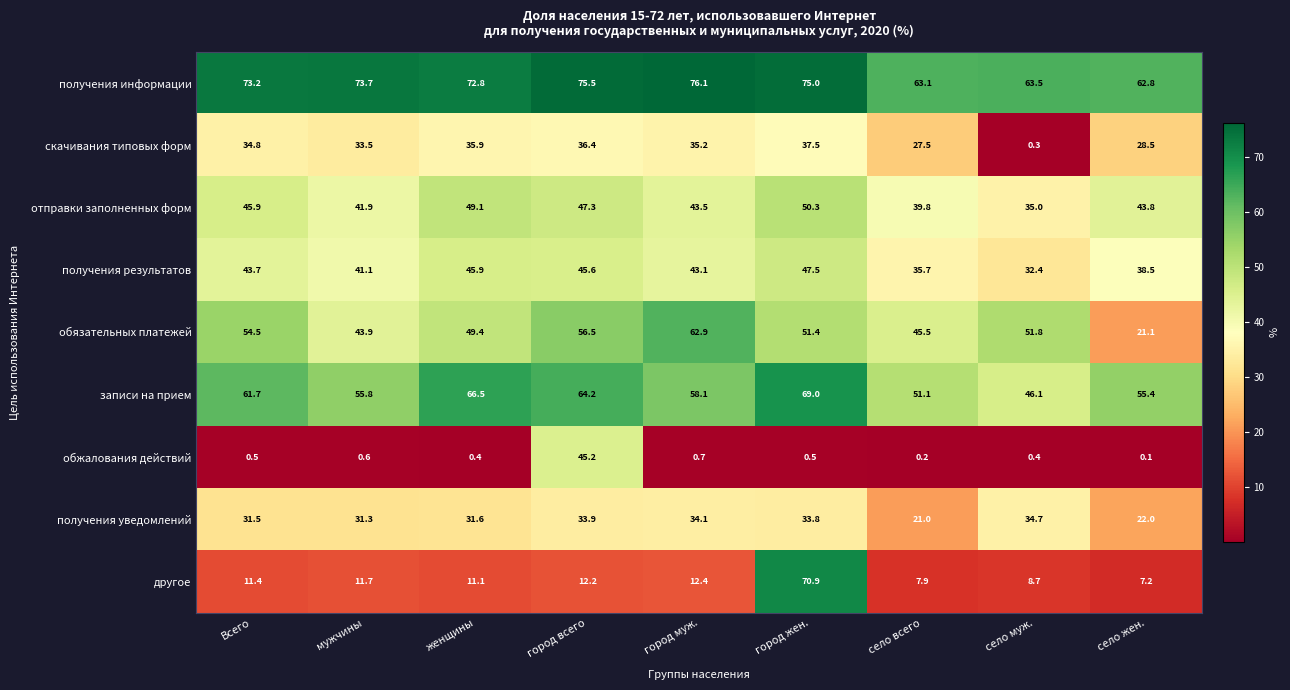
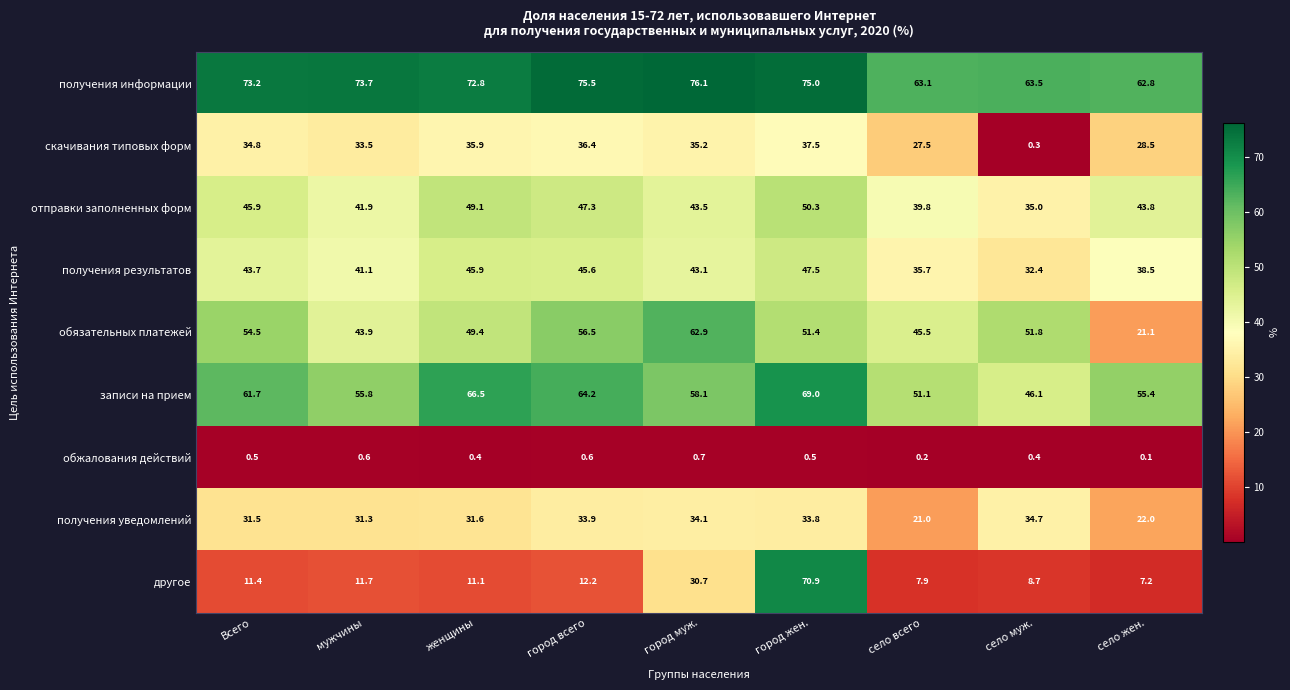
  {
    "получения информации": {
      "Всего": 73.2,
      "мужчины": 73.7,
      "женщины": 72.8,
      "город всего": 75.5,
      "город муж.": 76.1,
      "город жен.": 75.0,
      "село всего": 63.1,
      "село муж.": 63.5,
      "село жен.": 62.8
    },
    "скачивания типовых форм": {
      "Всего": 34.8,
      "мужчины": 33.5,
      "женщины": 35.9,
      "город всего": 36.4,
      "город муж.": 35.2,
      "город жен.": 37.5,
      "село всего": 27.5,
      "село муж.": 0.3,
      "село жен.": 28.5
    },
    "отправки заполненных форм": {
      "Всего": 45.9,
      "мужчины": 41.9,
      "женщины": 49.1,
      "город всего": 47.3,
      "город муж.": 43.5,
      "город жен.": 50.3,
      "село всего": 39.8,
      "село муж.": 35.0,
      "село жен.": 43.8
    },
    "получения результатов": {
      "Всего": 43.7,
      "мужчины": 41.1,
      "женщины": 45.9,
      "город всего": 45.6,
      "город муж.": 43.1,
      "город жен.": 47.5,
      "село всего": 35.7,
      "село муж.": 32.4,
      "село жен.": 38.5
    },
    "обязательных платежей": {
      "Всего": 54.5,
      "мужчины": 43.9,
      "женщины": 49.4,
      "город всего": 56.5,
      "город муж.": 62.9,
      "город жен.": 51.4,
      "село всего": 45.5,
      "село муж.": 51.8,
      "село жен.": 21.1
    },
    "записи на прием": {
      "Всего": 61.7,
      "мужчины": 55.8,
      "женщины": 66.5,
      "город всего": 64.2,
      "город муж.": 58.1,
      "город жен.": 69.0,
      "село всего": 51.1,
      "село муж.": 46.1,
      "село жен.": 55.4
    },
    "обжалования действий": {
      "Всего": 0.5,
      "мужчины": 0.6,
      "женщины": 0.4,
-     "город всего": 45.2,
+     "город всего": 0.6,
      "город муж.": 0.7,
      "город жен.": 0.5,
      "село всего": 0.2,
      "село муж.": 0.4,
      "село жен.": 0.1
    },
    "получения уведомлений": {
      "Всего": 31.5,
      "мужчины": 31.3,
      "женщины": 31.6,
      "город всего": 33.9,
      "город муж.": 34.1,
      "город жен.": 33.8,
      "село всего": 21.0,
      "село муж.": 34.7,
      "село жен.": 22.0
    },
    "другое": {
      "Всего": 11.4,
      "мужчины": 11.7,
      "женщины": 11.1,
      "город всего": 12.2,
-     "город муж.": 12.4,
+     "город муж.": 30.7,
      "город жен.": 70.9,
      "село всего": 7.9,
      "село муж.": 8.7,
      "село жен.": 7.2
    }
  }
